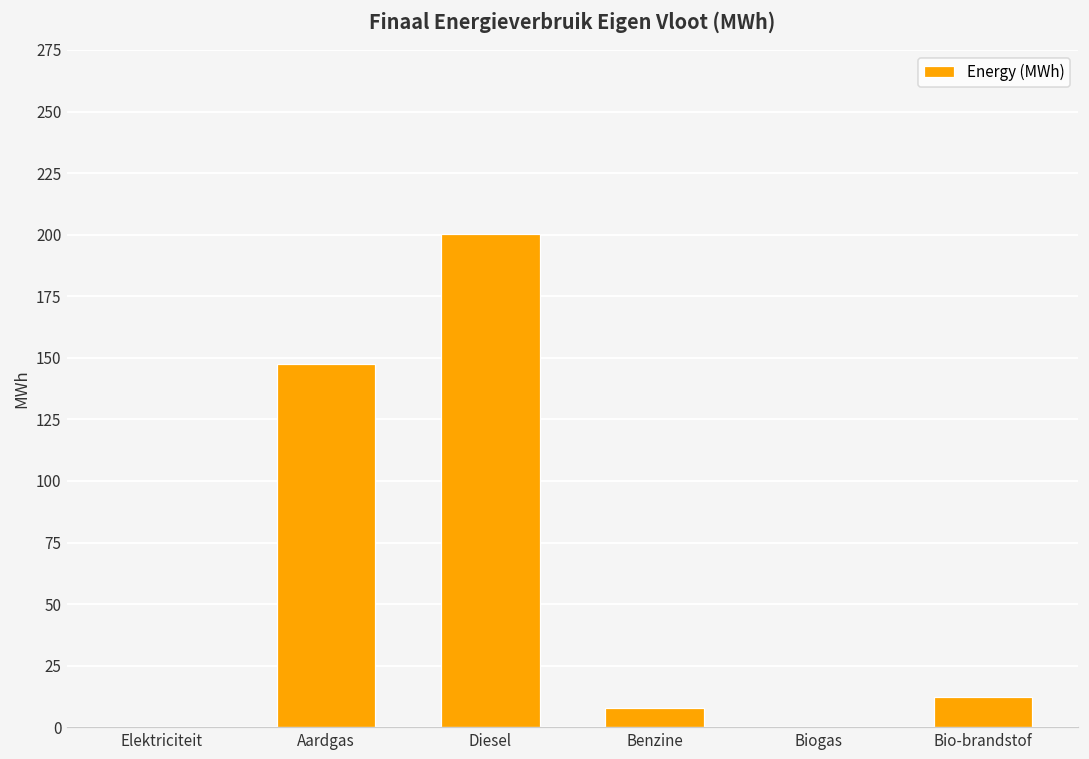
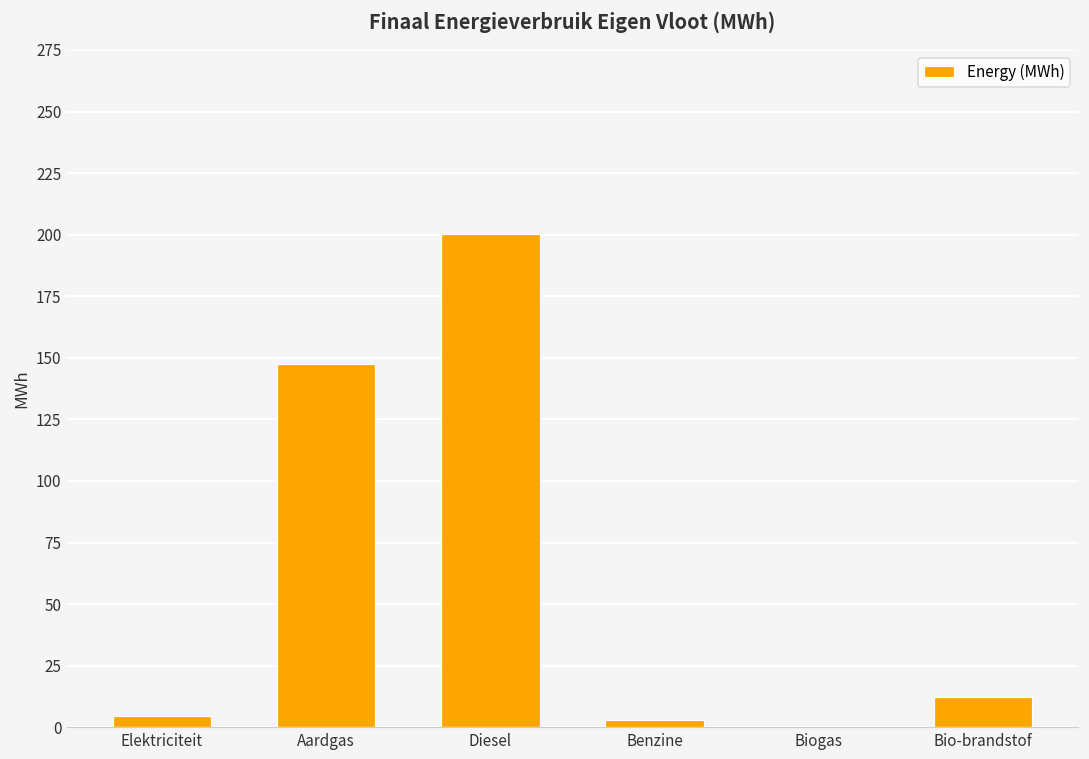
  {
-   "Elektriciteit": 0,
+   "Elektriciteit": 5,
    "Aardgas": 148,
    "Diesel": 200,
-   "Benzine": 8,
+   "Benzine": 3,
    "Biogas": 0,
    "Bio-brandstof": 12
  }
